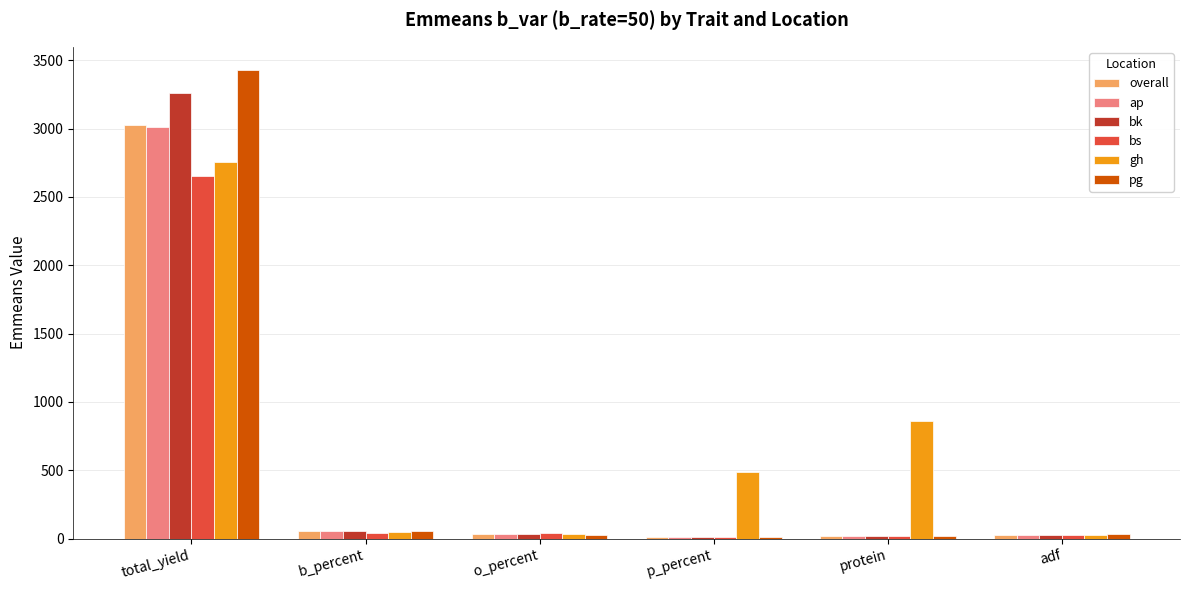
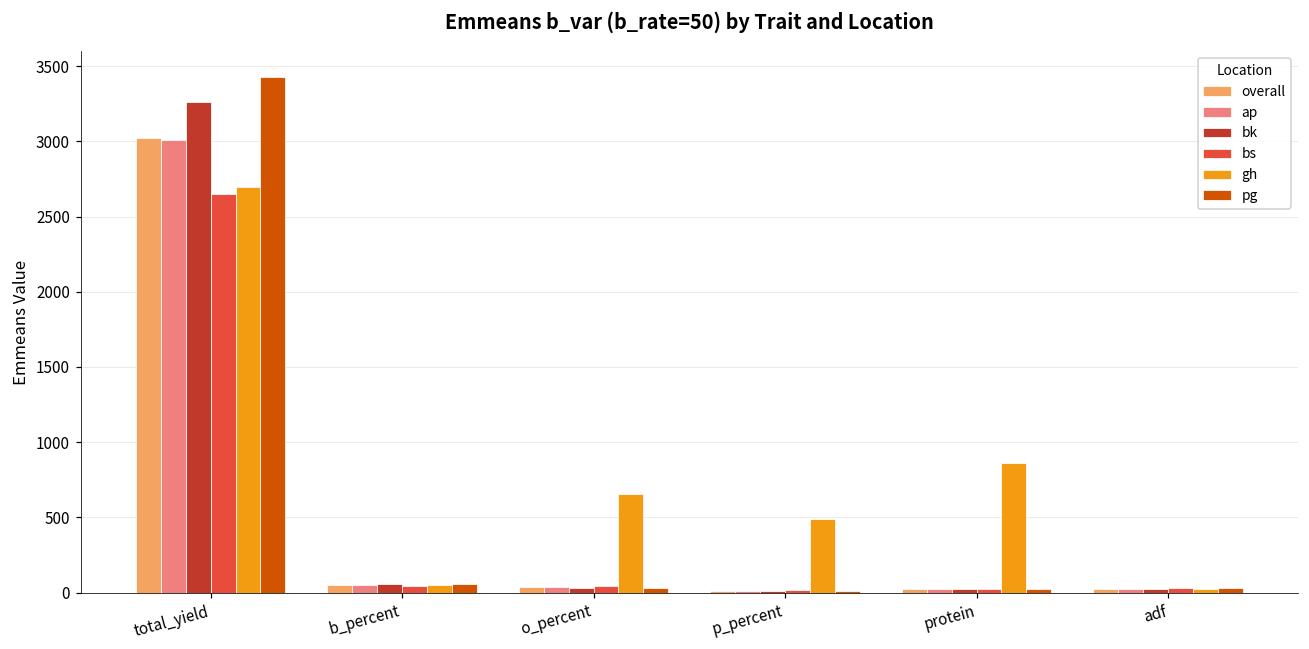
  {
    "gh": {
-     "total_yield": 2760,
+     "total_yield": 2700,
      "b_percent": 50,
-     "o_percent": 40,
+     "o_percent": 660,
      "p_percent": 490,
      "protein": 860,
      "adf": 30
    }
  }
